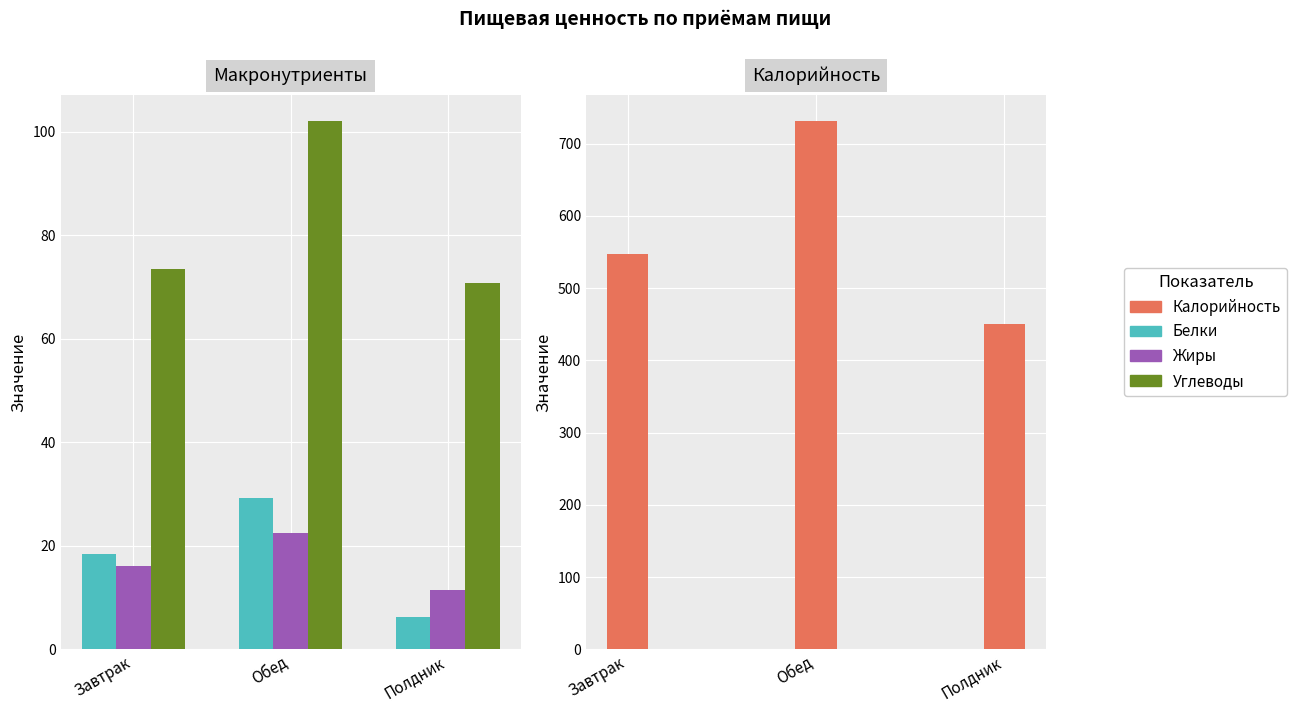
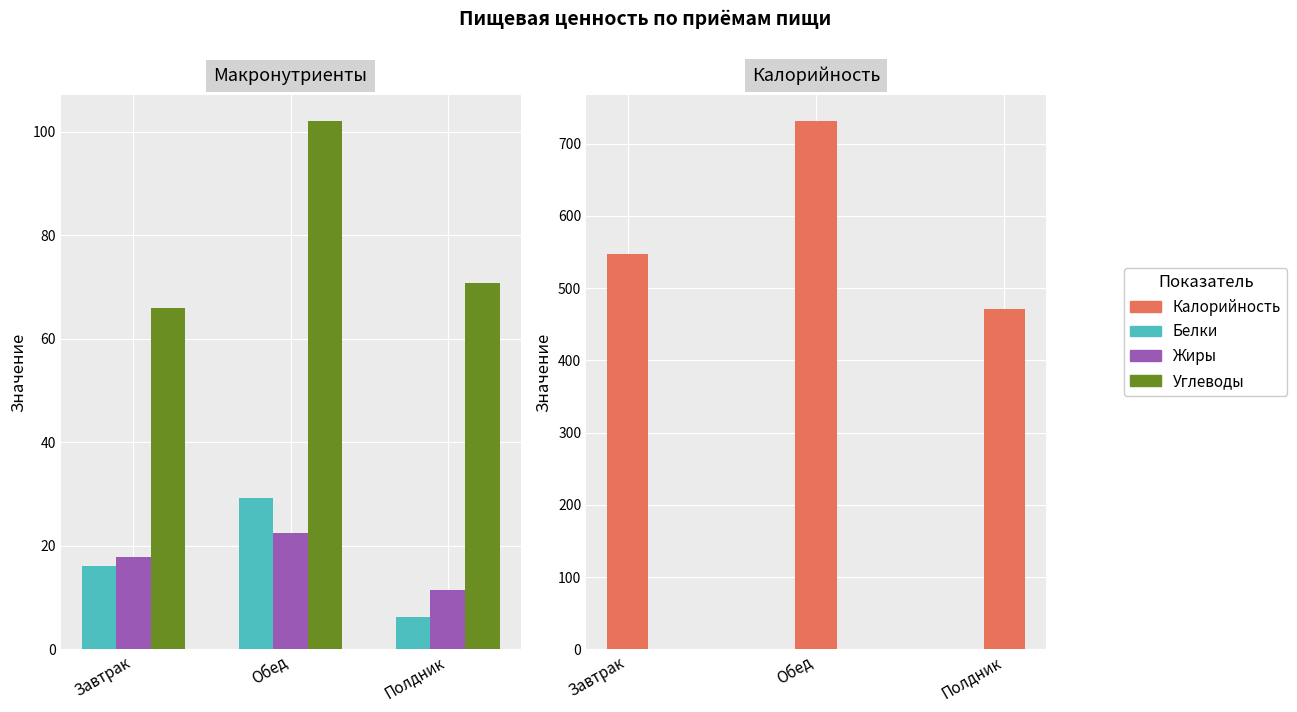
  {
    "Макронутриенты": {
      "Белки": {
-       "Завтрак": 18,
+       "Завтрак": 16,
        "Обед": 29,
        "Полдник": 6
      },
      "Жиры": {
-       "Завтрак": 16,
+       "Завтрак": 18,
        "Обед": 23,
        "Полдник": 11
      },
      "Углеводы": {
-       "Завтрак": 74,
+       "Завтрак": 66,
        "Обед": 102,
        "Полдник": 71
      }
    },
    "Калорийность": {
      "Завтрак": 550,
      "Обед": 730,
-     "Полдник": 450
+     "Полдник": 470
    }
  }
